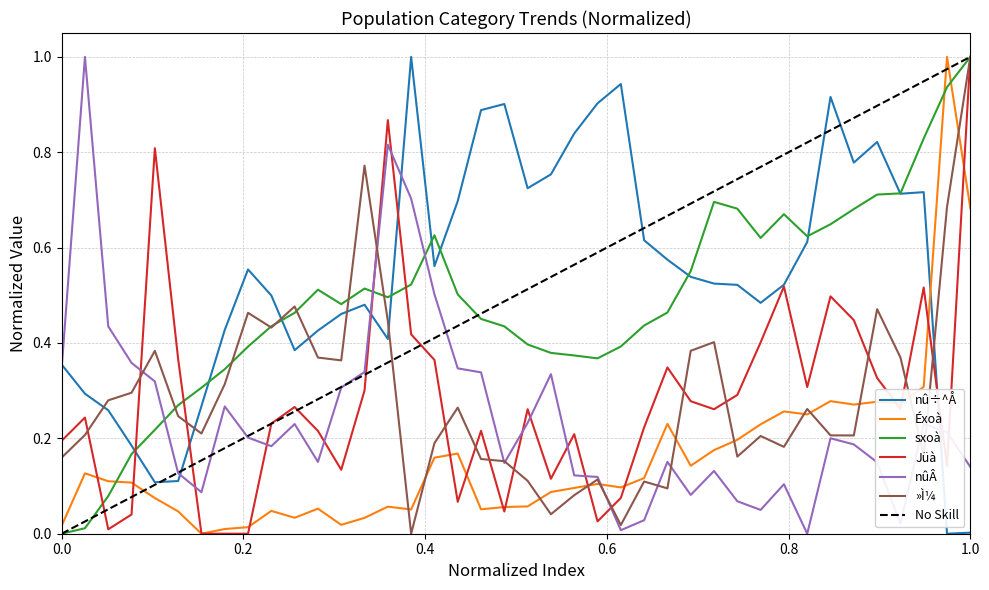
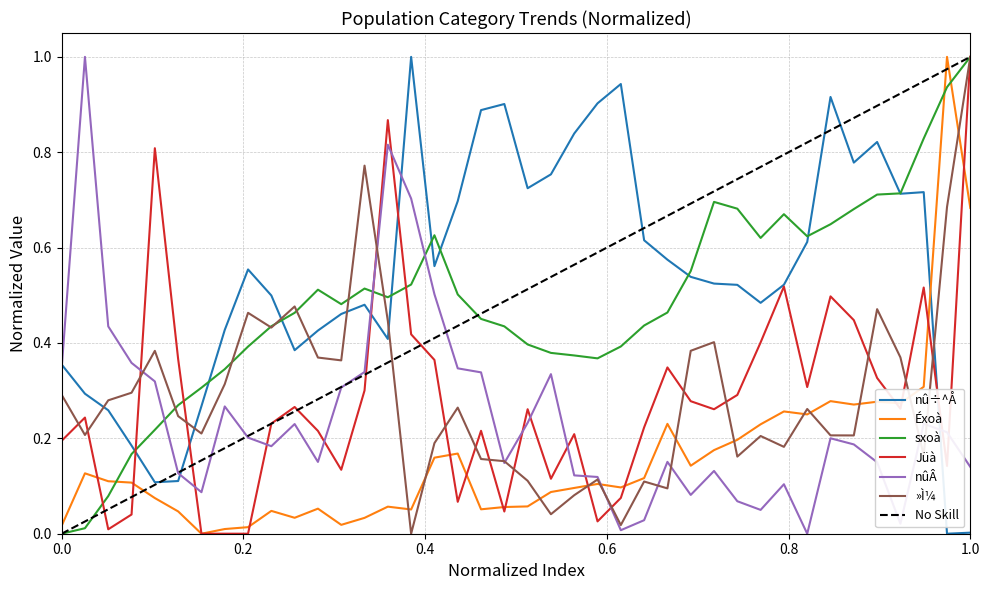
  {
    "nû÷^Å": {
      "0.0": 0.35,
      "1.0": 0.00
    },
    "Éxoà": {
      "0.0": 0.02,
      "1.0": 0.68
    },
    "Jüà": {
      "0.0": 0.19
    },
    "nûÂ": {
      "0.0": 0.35,
      "1.0": 0.14
    },
    "»Ì¼": {
-     "0.0": 0.16
+     "0.0": 0.29
    }
  }
